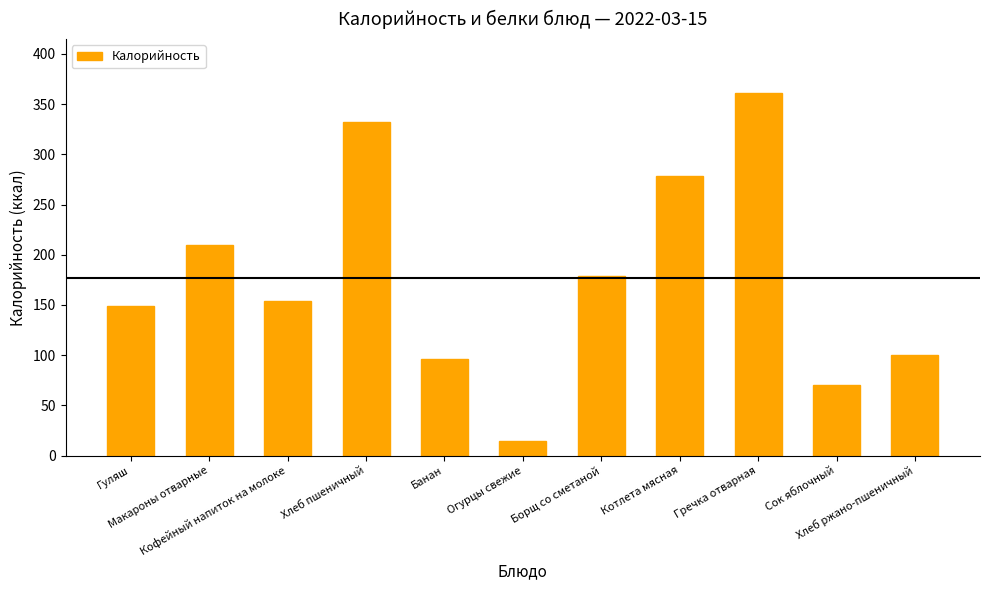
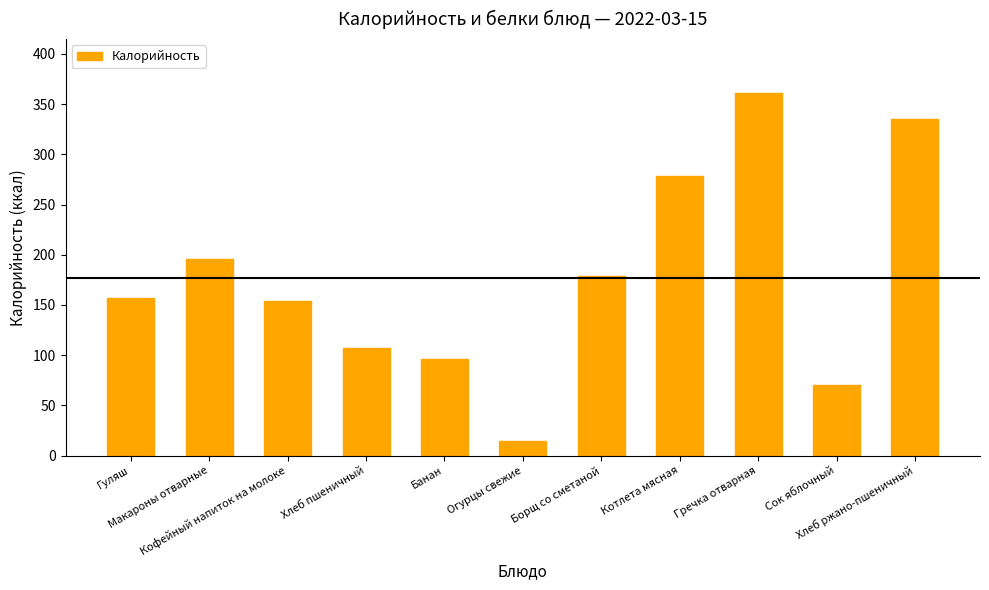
  {
-   "Гуляш": 148,
-   "Макароны отварные": 210,
+   "Гуляш": 157,
+   "Макароны отварные": 196,
    "Кофейный напиток на молоке": 154,
-   "Хлеб пшеничный": 333,
+   "Хлеб пшеничный": 107,
    "Банан": 96,
    "Огурцы свежие": 14,
    "Борщ со сметаной": 179,
    "Котлета мясная": 278,
    "Гречка отварная": 361,
    "Сок яблочный": 70,
-   "Хлеб ржано-пшеничный": 101
+   "Хлеб ржано-пшеничный": 335
  }
